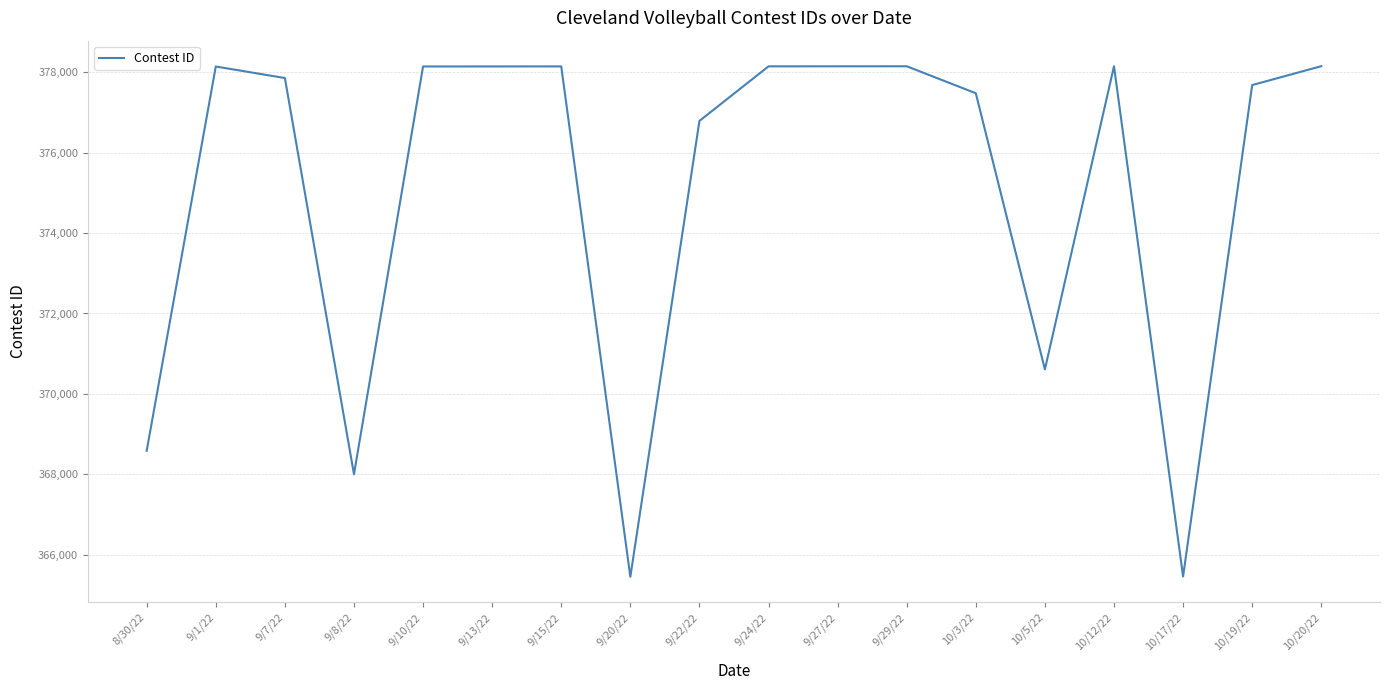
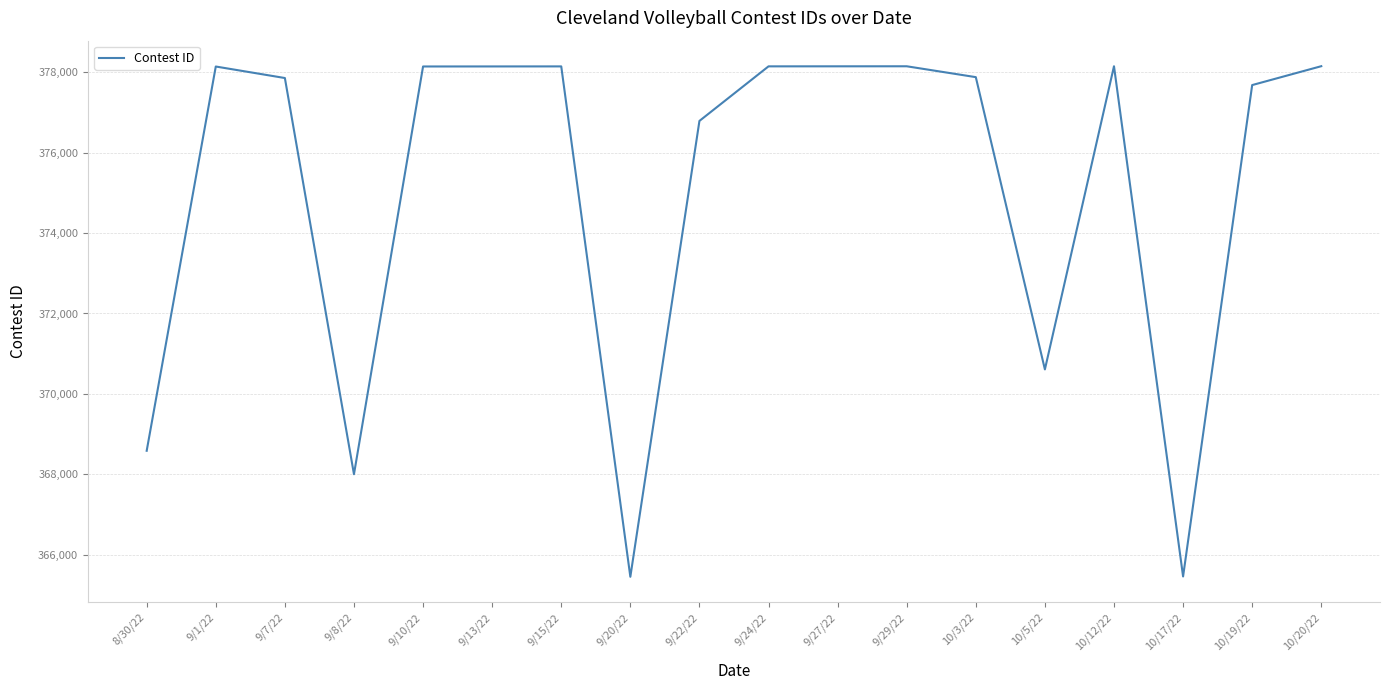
  {
    "8/30/22": "368,600",
    "9/1/22": "378,100",
    "9/7/22": "377,900",
    "9/8/22": "368,000",
    "9/10/22": "378,100",
    "9/13/22": "378,100",
    "9/15/22": "378,100",
    "9/20/22": "365,500",
    "9/22/22": "376,800",
    "9/24/22": "378,100",
    "9/27/22": "378,100",
    "9/29/22": "378,100",
-   "10/3/22": "377,500",
+   "10/3/22": "377,900",
    "10/5/22": "370,600",
    "10/12/22": "378,100",
    "10/17/22": "365,500",
    "10/19/22": "377,700",
    "10/20/22": "378,100"
  }
